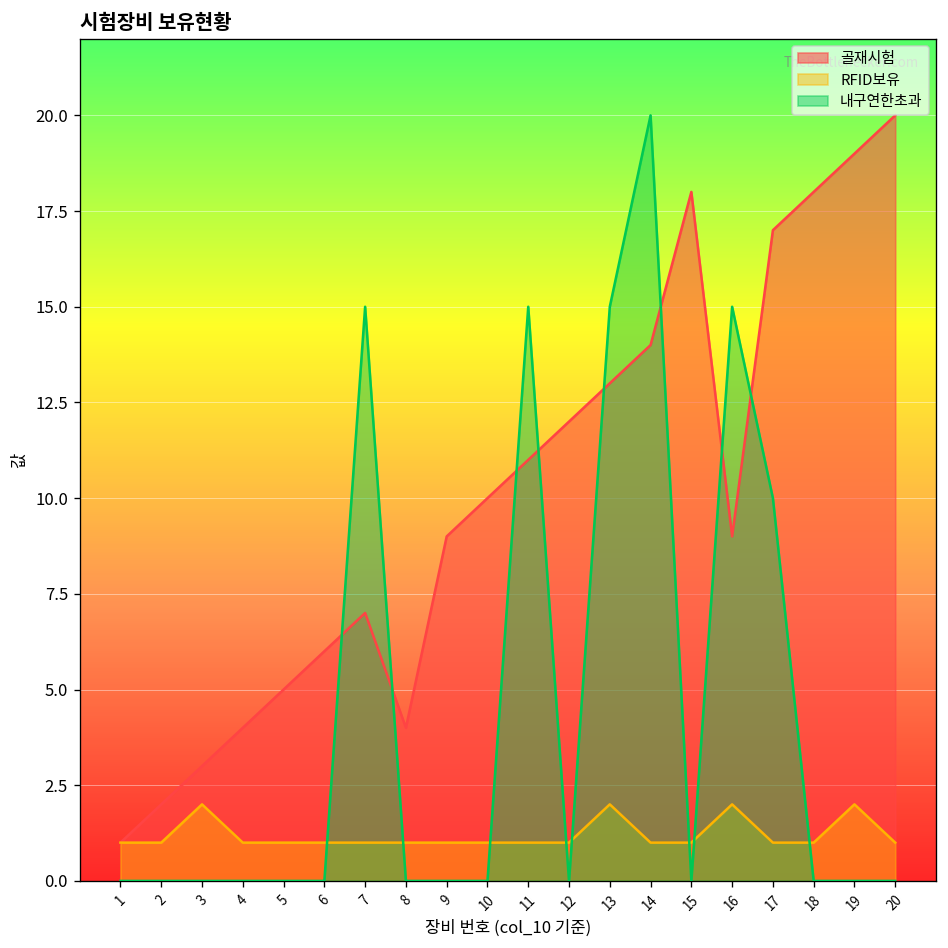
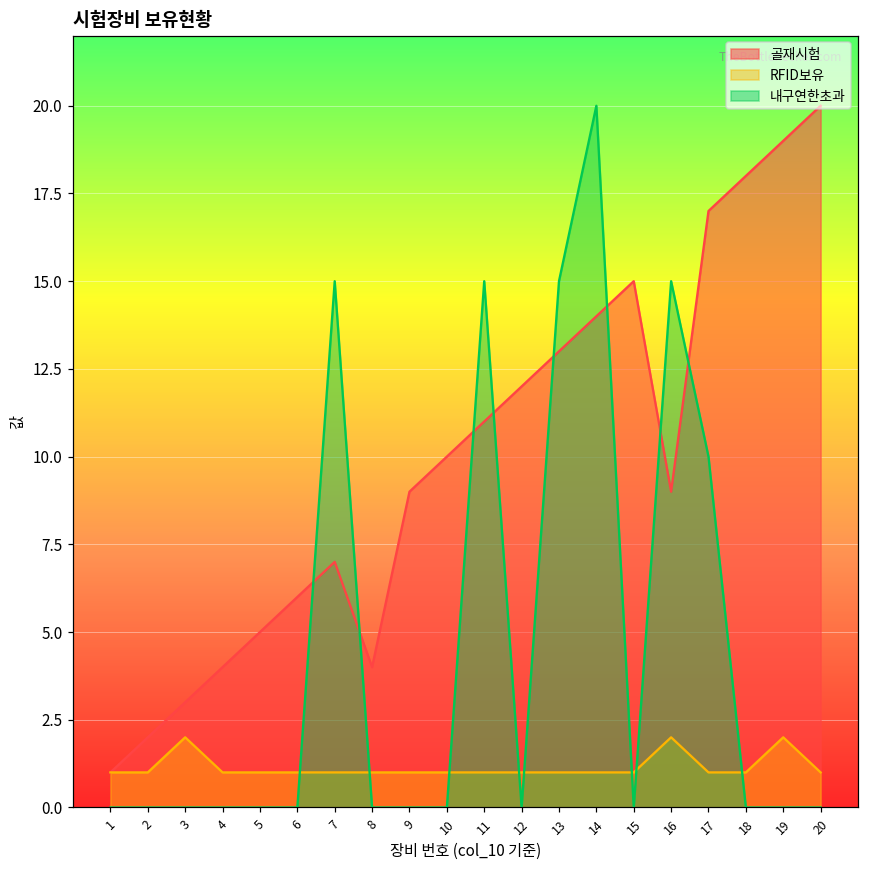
  {
    "골재시험": {
      "2": 2,
      "3": 3,
      "4": 4,
      "5": 5,
      "6": 6,
      "7": 7,
      "8": 4,
      "9": 9,
      "10": 10,
      "11": 11,
      "12": 12,
      "13": 13,
      "14": 14,
-     "15": 18,
+     "15": 15,
      "16": 9,
      "17": 17,
      "18": 18,
      "19": 19
    },
    "RFID보유": {
      "2": 1,
      "3": 2,
      "4": 1,
      "5": 1,
      "6": 1,
      "7": 1,
      "8": 1,
      "9": 1,
      "10": 1,
      "11": 1,
      "12": 1,
-     "13": 2,
+     "13": 1,
      "14": 1,
      "15": 1,
      "16": 2,
      "17": 1,
      "18": 1,
      "19": 2,
      "20": 1
    },
    "내구연한초과": {
      "1": 0,
      "2": 0,
      "3": 0,
      "4": 0,
      "5": 0,
      "6": 0,
      "7": 15,
      "8": 0,
      "9": 0,
      "10": 0,
      "11": 15,
      "12": 0,
      "13": 15,
      "14": 20,
      "15": 0,
      "16": 15,
      "17": 10,
      "18": 0,
      "19": 0,
      "20": 0
    }
  }
